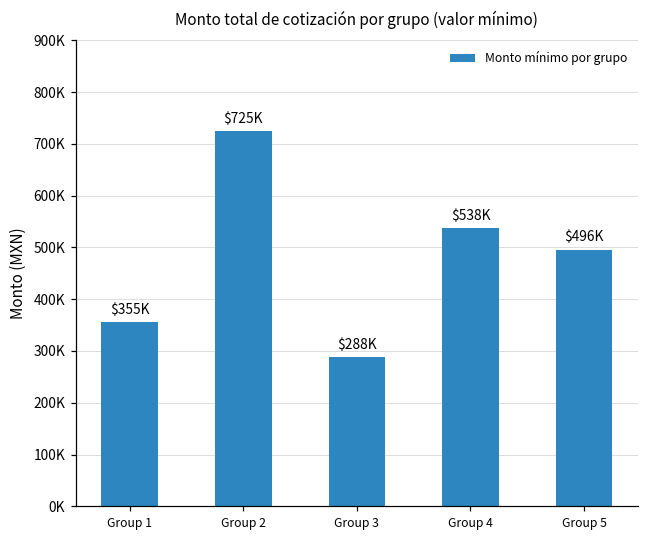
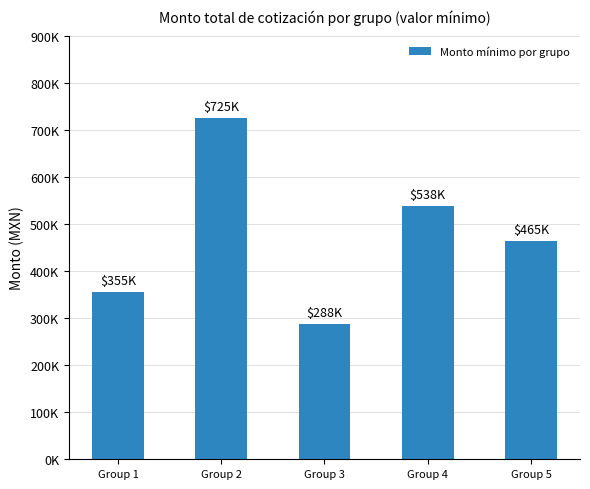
  {
    "Group 1": "$355K",
    "Group 2": "$725K",
    "Group 3": "$288K",
    "Group 4": "$538K",
-   "Group 5": "$496K"
+   "Group 5": "$465K"
  }
